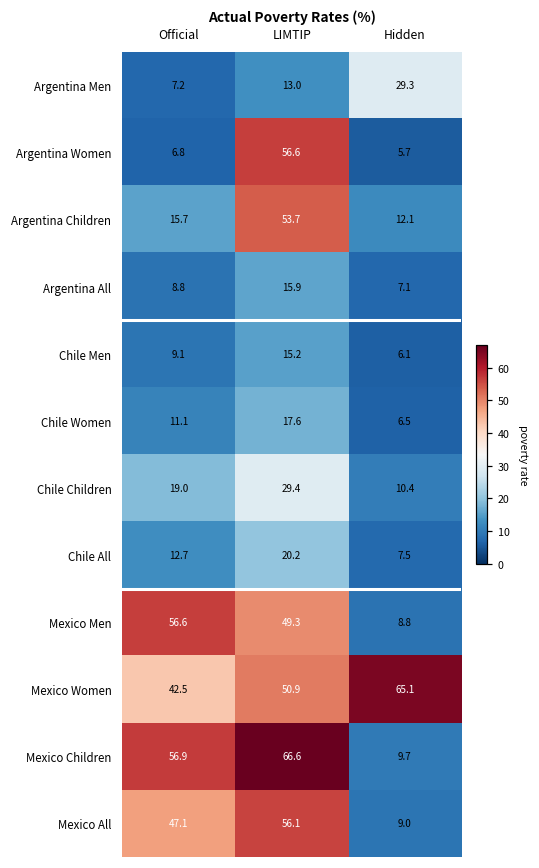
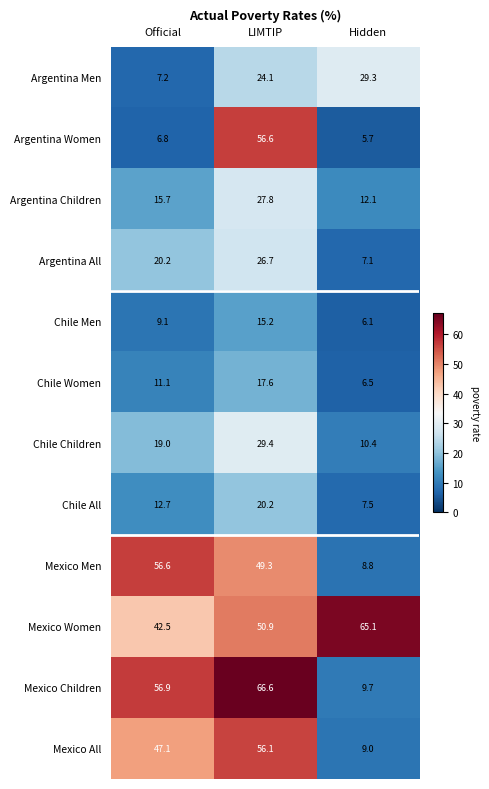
  {
    "Argentina Men": {
      "Official": 7.2,
-     "LIMTIP": 13.0,
+     "LIMTIP": 24.1,
      "Hidden": 29.3
    },
    "Argentina Women": {
      "Official": 6.8,
      "LIMTIP": 56.6,
      "Hidden": 5.7
    },
    "Argentina Children": {
      "Official": 15.7,
-     "LIMTIP": 53.7,
+     "LIMTIP": 27.8,
      "Hidden": 12.1
    },
    "Argentina All": {
-     "Official": 8.8,
-     "LIMTIP": 15.9,
+     "Official": 20.2,
+     "LIMTIP": 26.7,
      "Hidden": 7.1
    },
    "Chile Men": {
      "Official": 9.1,
      "LIMTIP": 15.2,
      "Hidden": 6.1
    },
    "Chile Women": {
      "Official": 11.1,
      "LIMTIP": 17.6,
      "Hidden": 6.5
    },
    "Chile Children": {
      "Official": 19.0,
      "LIMTIP": 29.4,
      "Hidden": 10.4
    },
    "Chile All": {
      "Official": 12.7,
      "LIMTIP": 20.2,
      "Hidden": 7.5
    },
    "Mexico Men": {
      "Official": 56.6,
      "LIMTIP": 49.3,
      "Hidden": 8.8
    },
    "Mexico Women": {
      "Official": 42.5,
      "LIMTIP": 50.9,
      "Hidden": 65.1
    },
    "Mexico Children": {
      "Official": 56.9,
      "LIMTIP": 66.6,
      "Hidden": 9.7
    },
    "Mexico All": {
      "Official": 47.1,
      "LIMTIP": 56.1,
      "Hidden": 9.0
    }
  }
